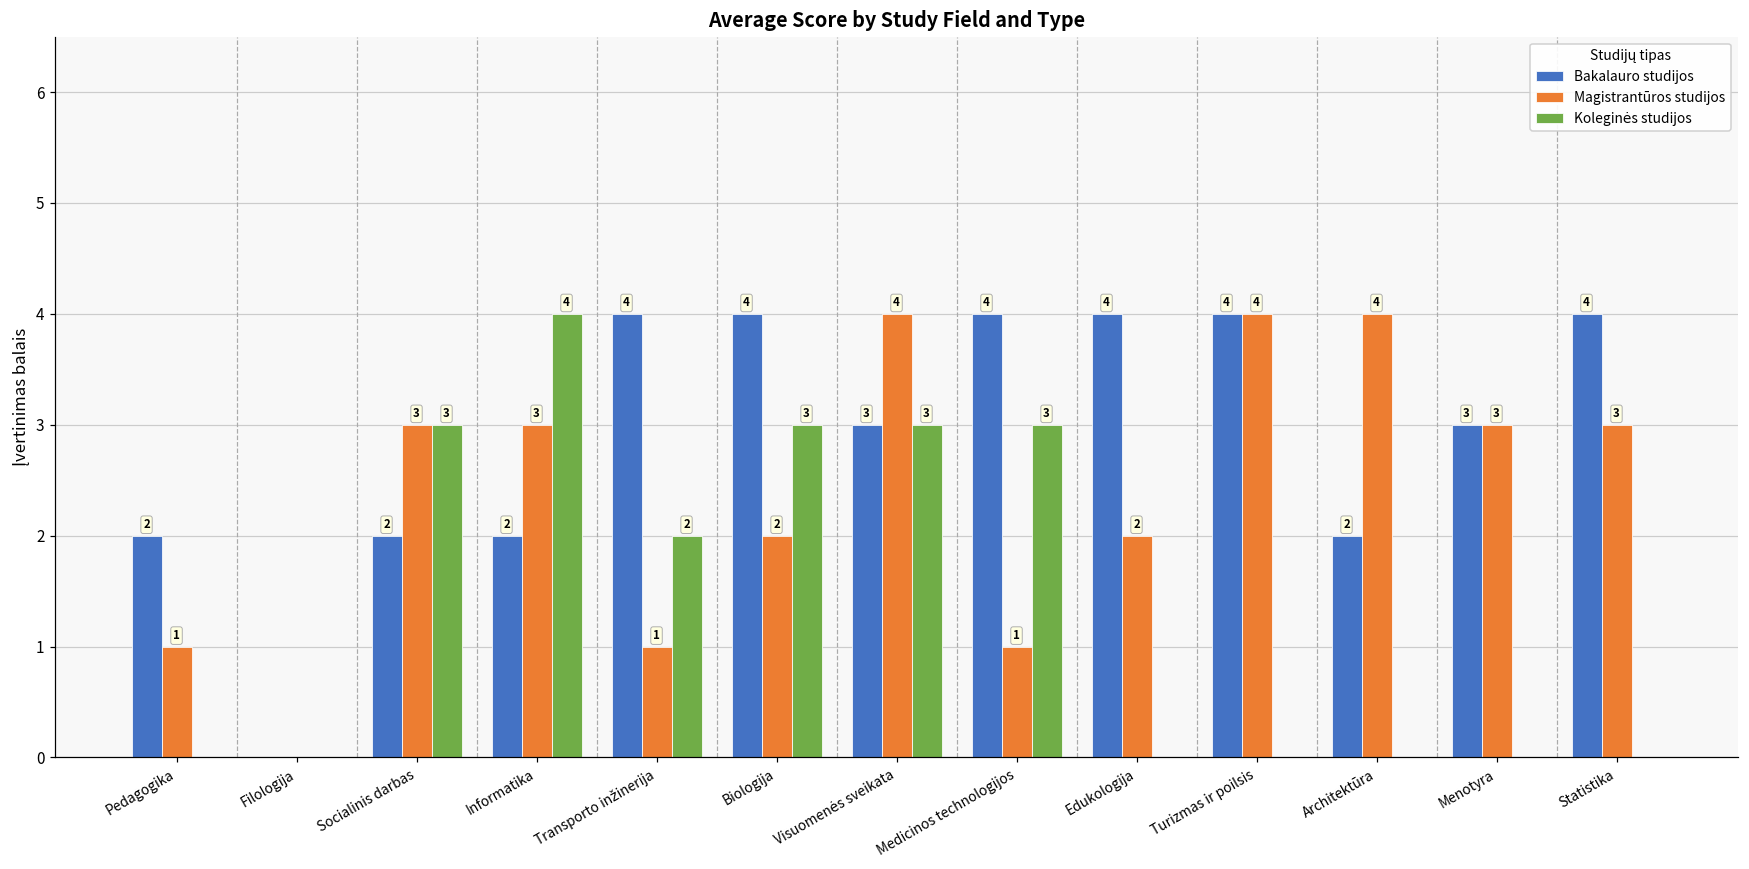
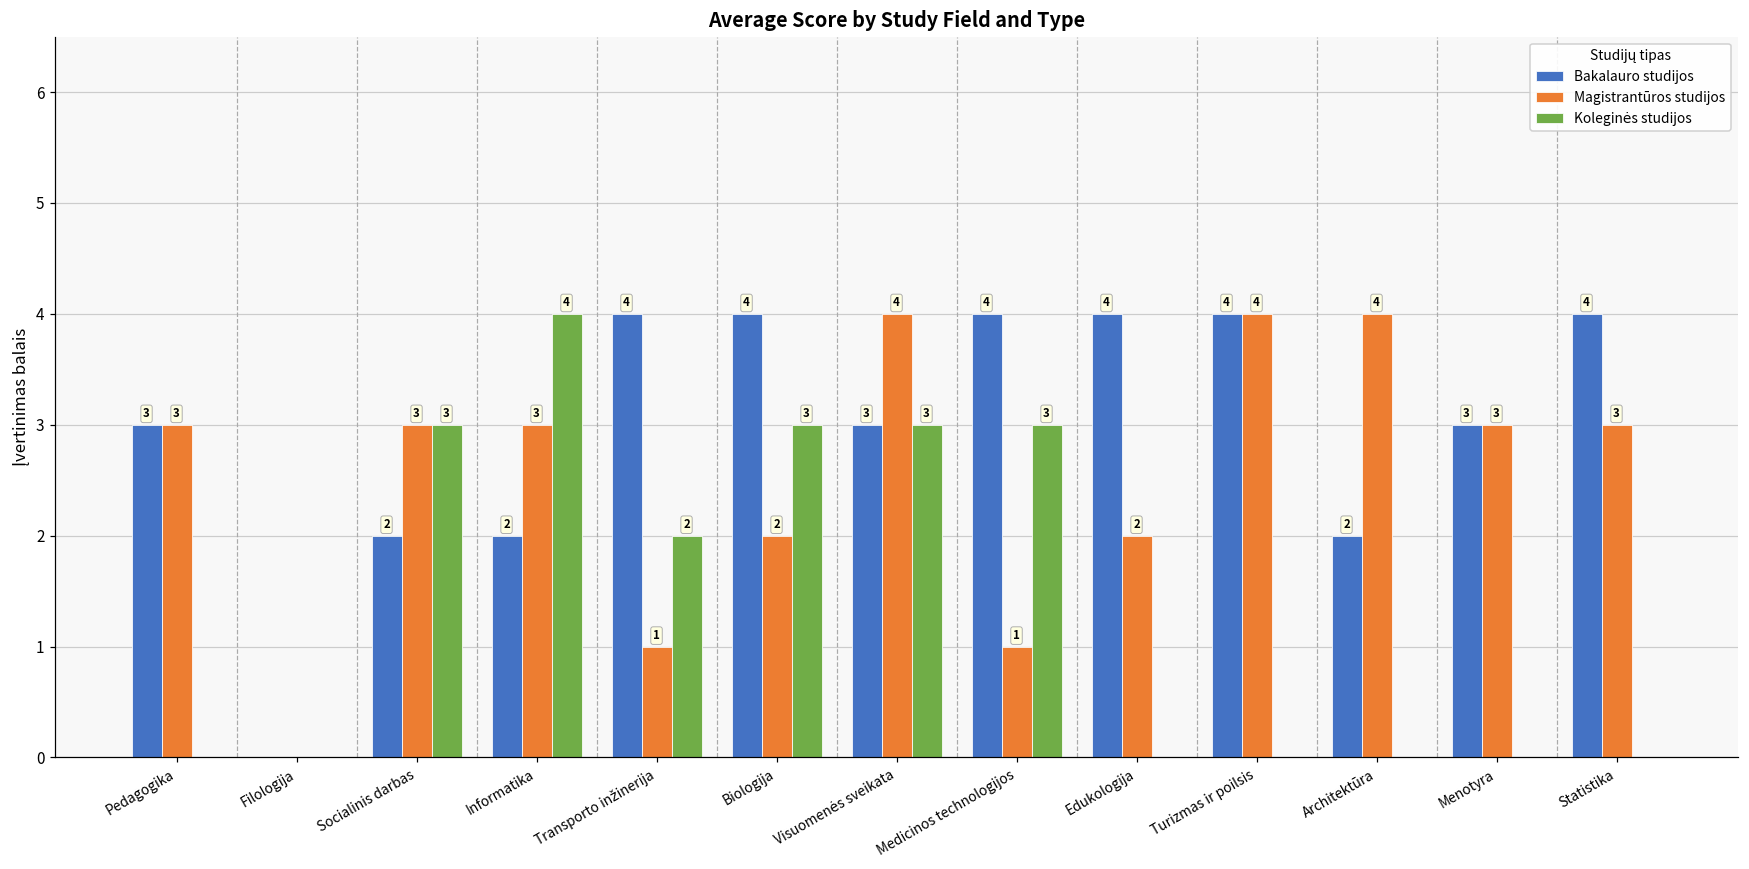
  {
    "Bakalauro studijos": {
-     "Pedagogika": 2
+     "Pedagogika": 3
    },
    "Magistrantūros studijos": {
-     "Pedagogika": 1
+     "Pedagogika": 3
    },
    "Koleginės studijos": {
      "Pedagogika": 0.00,
      "Filologija": 0.00,
      "Edukologija": 0.00,
      "Turizmas ir poilsis": 0.00,
      "Architektūra": 0.00,
      "Menotyra": 0.00,
      "Statistika": 0.00
    }
  }
